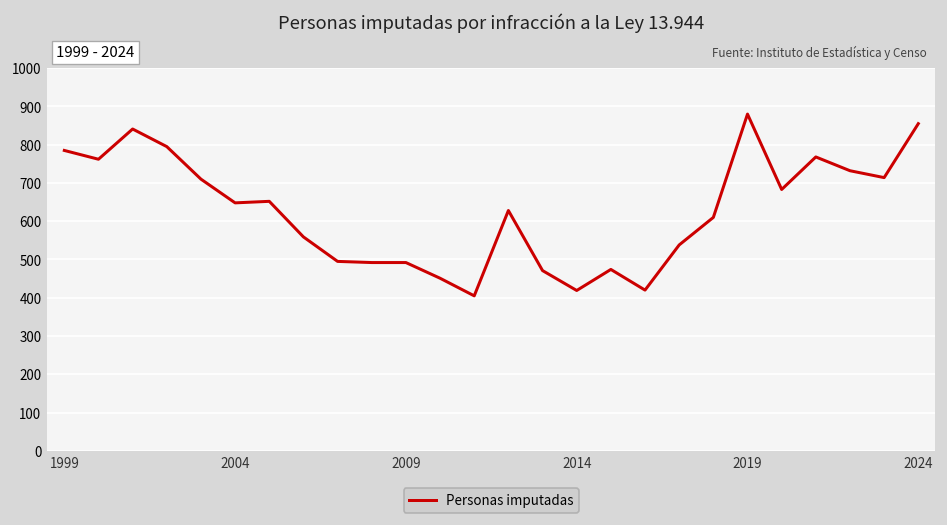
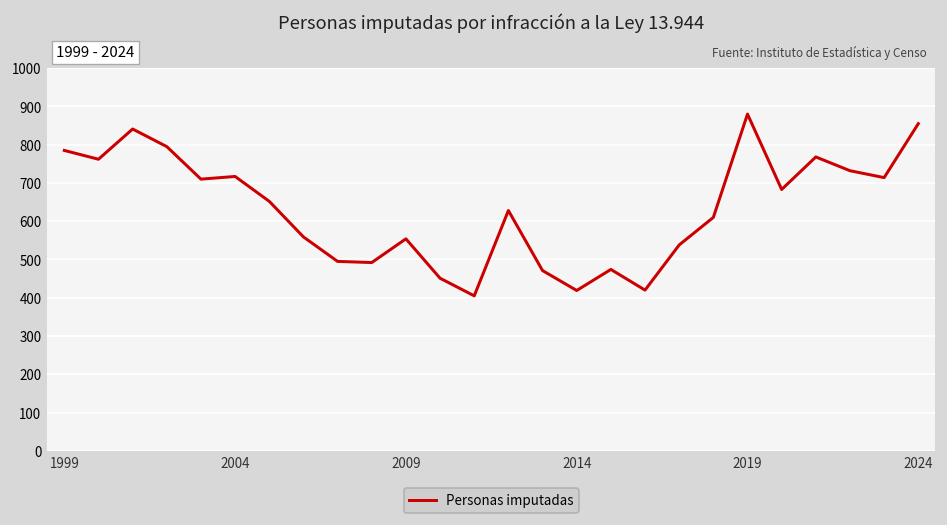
  {
    "1999": 790,
-   "2004": 650,
-   "2009": 490,
+   "2004": 720,
+   "2009": 550,
    "2014": 420,
    "2019": 880,
    "2024": 860
  }
